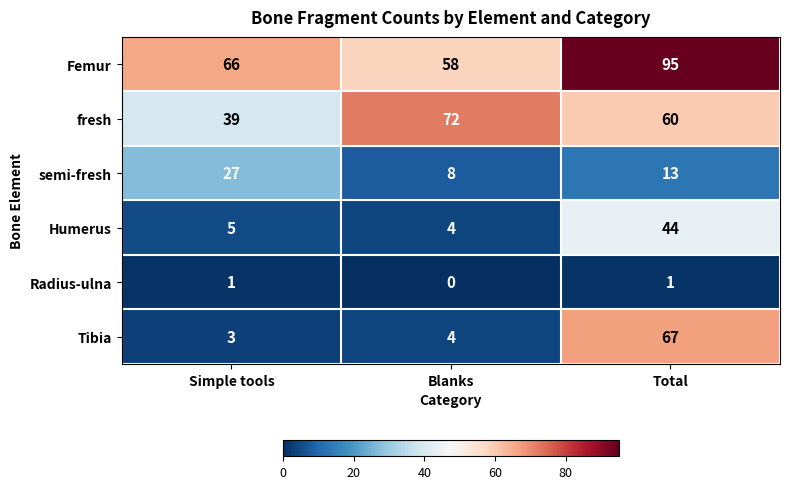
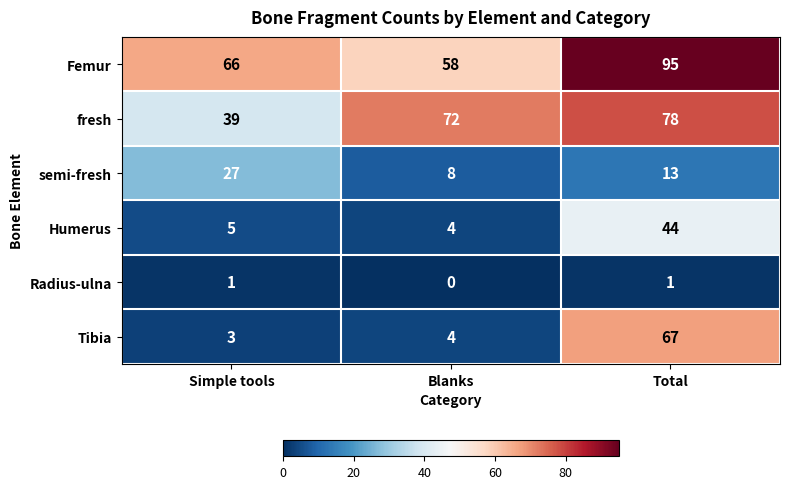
  {
    "Femur": {
      "Simple tools": 66,
      "Blanks": 58,
      "Total": 95
    },
    "fresh": {
      "Simple tools": 39,
      "Blanks": 72,
-     "Total": 60
+     "Total": 78
    },
    "semi-fresh": {
      "Simple tools": 27,
      "Blanks": 8,
      "Total": 13
    },
    "Humerus": {
      "Simple tools": 5,
      "Blanks": 4,
      "Total": 44
    },
    "Radius-ulna": {
      "Simple tools": 1,
      "Blanks": 0,
      "Total": 1
    },
    "Tibia": {
      "Simple tools": 3,
      "Blanks": 4,
      "Total": 67
    }
  }
